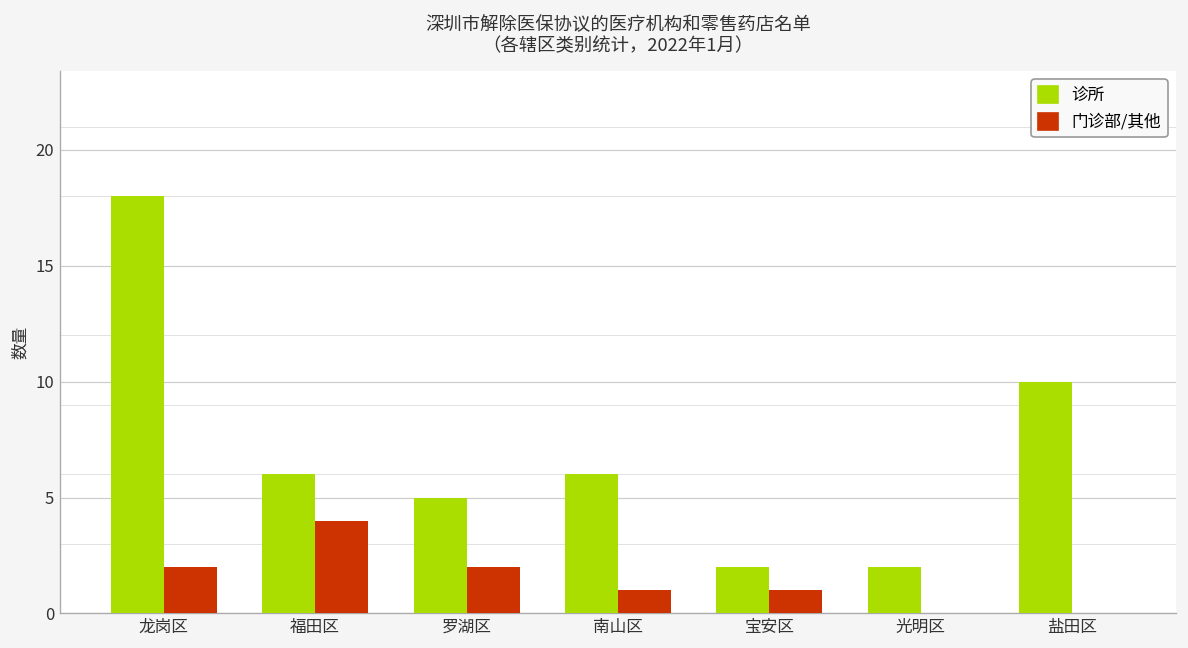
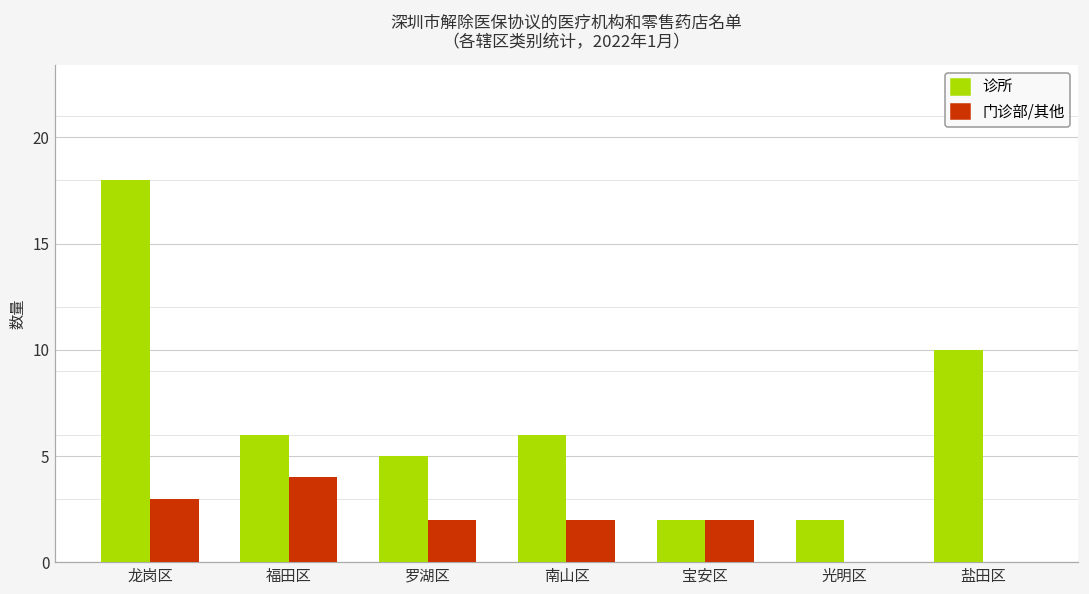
  {
    "诊所": {
      "龙岗区": 18,
      "福田区": 6,
      "罗湖区": 5,
      "南山区": 6,
      "宝安区": 2,
      "光明区": 2,
      "盐田区": 10
    },
    "门诊部/其他": {
-     "龙岗区": 2,
+     "龙岗区": 3,
      "福田区": 4,
      "罗湖区": 2,
-     "南山区": 1,
-     "宝安区": 1,
+     "南山区": 2,
+     "宝安区": 2,
      "光明区": 0,
      "盐田区": 0
    }
  }
